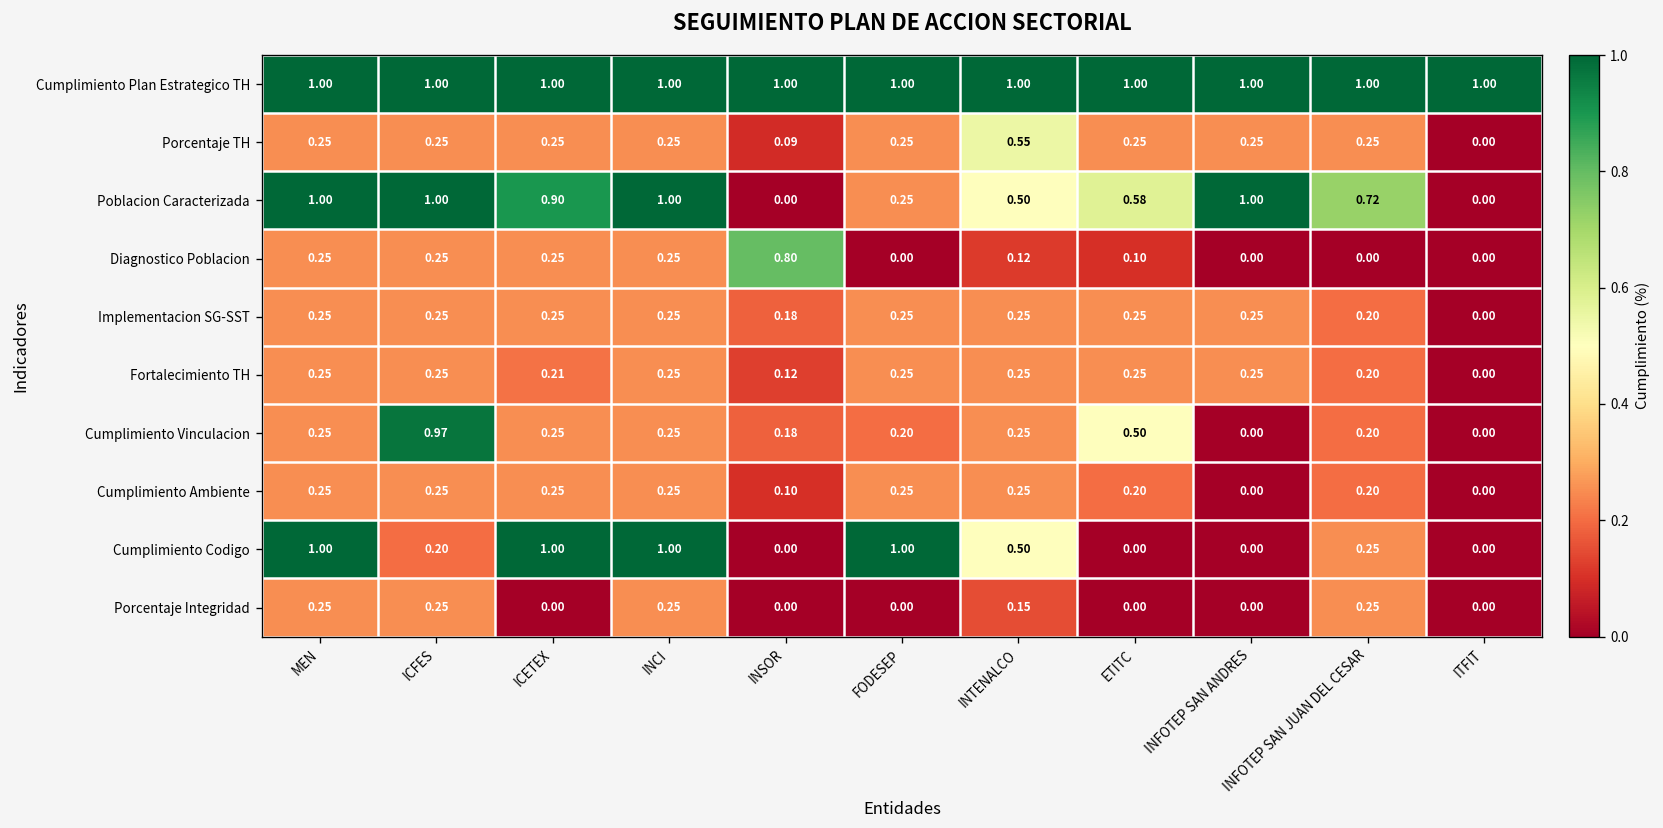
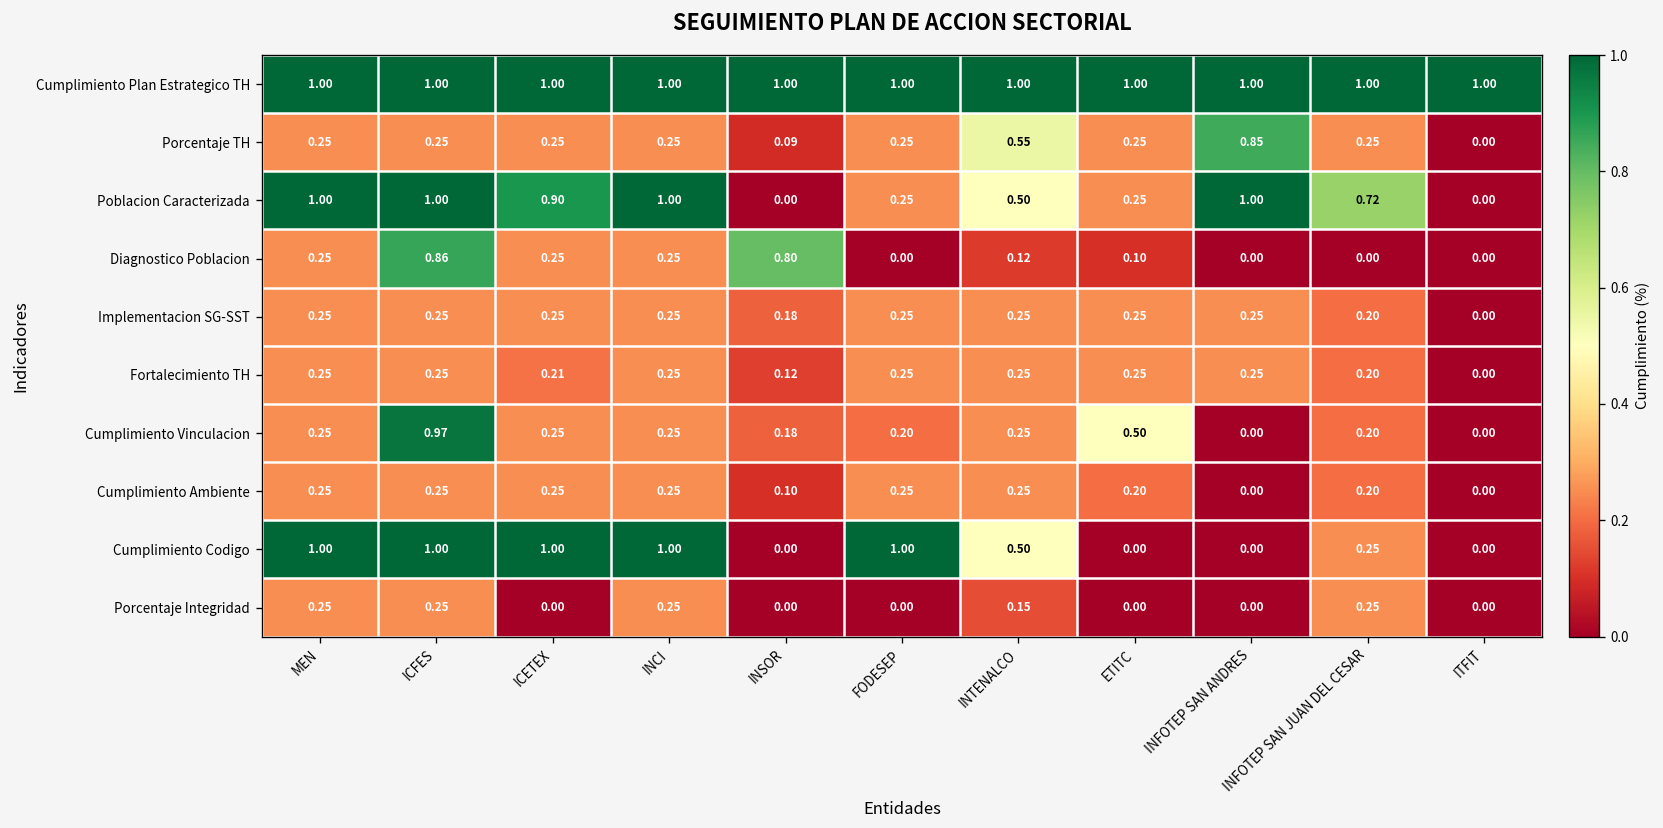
  {
    "Cumplimiento Plan Estrategico TH": {
      "MEN": 1.00,
      "ICFES": 1.00,
      "ICETEX": 1.00,
      "INCI": 1.00,
      "INSOR": 1.00,
      "FODESEP": 1.00,
      "INTENALCO": 1.00,
      "ETITC": 1.00,
      "INFOTEP SAN ANDRES": 1.00,
      "INFOTEP SAN JUAN DEL CESAR": 1.00,
      "ITFIT": 1.00
    },
    "Porcentaje TH": {
      "MEN": 0.25,
      "ICFES": 0.25,
      "ICETEX": 0.25,
      "INCI": 0.25,
      "INSOR": 0.09,
      "FODESEP": 0.25,
      "INTENALCO": 0.55,
      "ETITC": 0.25,
-     "INFOTEP SAN ANDRES": 0.25,
+     "INFOTEP SAN ANDRES": 0.85,
      "INFOTEP SAN JUAN DEL CESAR": 0.25,
      "ITFIT": 0.00
    },
    "Poblacion Caracterizada": {
      "MEN": 1.00,
      "ICFES": 1.00,
      "ICETEX": 0.90,
      "INCI": 1.00,
      "INSOR": 0.00,
      "FODESEP": 0.25,
      "INTENALCO": 0.50,
-     "ETITC": 0.58,
+     "ETITC": 0.25,
      "INFOTEP SAN ANDRES": 1.00,
      "INFOTEP SAN JUAN DEL CESAR": 0.72,
      "ITFIT": 0.00
    },
    "Diagnostico Poblacion": {
      "MEN": 0.25,
-     "ICFES": 0.25,
+     "ICFES": 0.86,
      "ICETEX": 0.25,
      "INCI": 0.25,
      "INSOR": 0.80,
      "FODESEP": 0.00,
      "INTENALCO": 0.12,
      "ETITC": 0.10,
      "INFOTEP SAN ANDRES": 0.00,
      "INFOTEP SAN JUAN DEL CESAR": 0.00,
      "ITFIT": 0.00
    },
    "Implementacion SG-SST": {
      "MEN": 0.25,
      "ICFES": 0.25,
      "ICETEX": 0.25,
      "INCI": 0.25,
      "INSOR": 0.18,
      "FODESEP": 0.25,
      "INTENALCO": 0.25,
      "ETITC": 0.25,
      "INFOTEP SAN ANDRES": 0.25,
      "INFOTEP SAN JUAN DEL CESAR": 0.20,
      "ITFIT": 0.00
    },
    "Fortalecimiento TH": {
      "MEN": 0.25,
      "ICFES": 0.25,
      "ICETEX": 0.21,
      "INCI": 0.25,
      "INSOR": 0.12,
      "FODESEP": 0.25,
      "INTENALCO": 0.25,
      "ETITC": 0.25,
      "INFOTEP SAN ANDRES": 0.25,
      "INFOTEP SAN JUAN DEL CESAR": 0.20,
      "ITFIT": 0.00
    },
    "Cumplimiento Vinculacion": {
      "MEN": 0.25,
      "ICFES": 0.97,
      "ICETEX": 0.25,
      "INCI": 0.25,
      "INSOR": 0.18,
      "FODESEP": 0.20,
      "INTENALCO": 0.25,
      "ETITC": 0.50,
      "INFOTEP SAN ANDRES": 0.00,
      "INFOTEP SAN JUAN DEL CESAR": 0.20,
      "ITFIT": 0.00
    },
    "Cumplimiento Ambiente": {
      "MEN": 0.25,
      "ICFES": 0.25,
      "ICETEX": 0.25,
      "INCI": 0.25,
      "INSOR": 0.10,
      "FODESEP": 0.25,
      "INTENALCO": 0.25,
      "ETITC": 0.20,
      "INFOTEP SAN ANDRES": 0.00,
      "INFOTEP SAN JUAN DEL CESAR": 0.20,
      "ITFIT": 0.00
    },
    "Cumplimiento Codigo": {
      "MEN": 1.00,
-     "ICFES": 0.20,
+     "ICFES": 1.00,
      "ICETEX": 1.00,
      "INCI": 1.00,
      "INSOR": 0.00,
      "FODESEP": 1.00,
      "INTENALCO": 0.50,
      "ETITC": 0.00,
      "INFOTEP SAN ANDRES": 0.00,
      "INFOTEP SAN JUAN DEL CESAR": 0.25,
      "ITFIT": 0.00
    },
    "Porcentaje Integridad": {
      "MEN": 0.25,
      "ICFES": 0.25,
      "ICETEX": 0.00,
      "INCI": 0.25,
      "INSOR": 0.00,
      "FODESEP": 0.00,
      "INTENALCO": 0.15,
      "ETITC": 0.00,
      "INFOTEP SAN ANDRES": 0.00,
      "INFOTEP SAN JUAN DEL CESAR": 0.25,
      "ITFIT": 0.00
    }
  }
